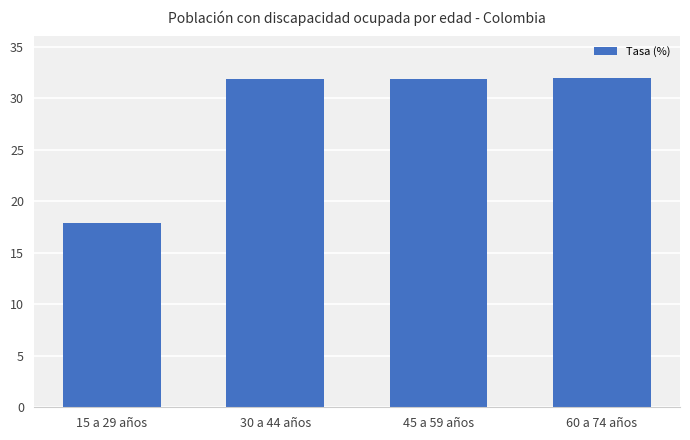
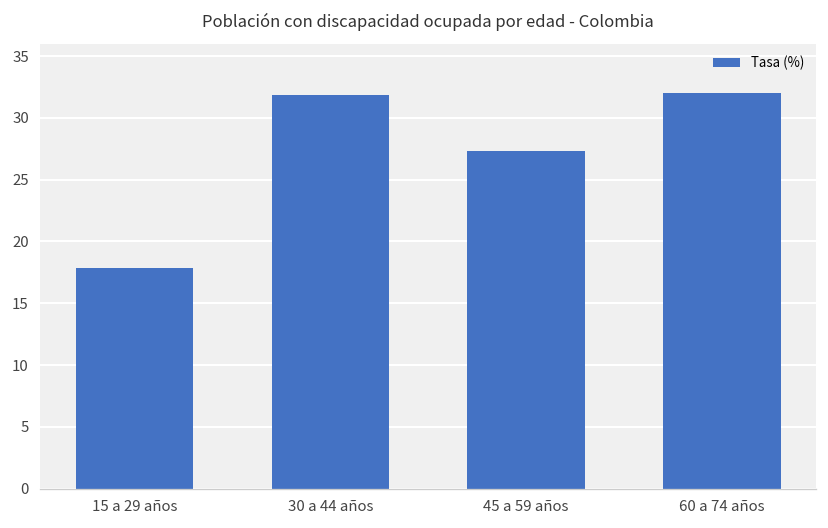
  {
    "15 a 29 años": 17.9,
    "30 a 44 años": 31.9,
-   "45 a 59 años": 31.8,
+   "45 a 59 años": 27.3,
    "60 a 74 años": 32.0
  }
